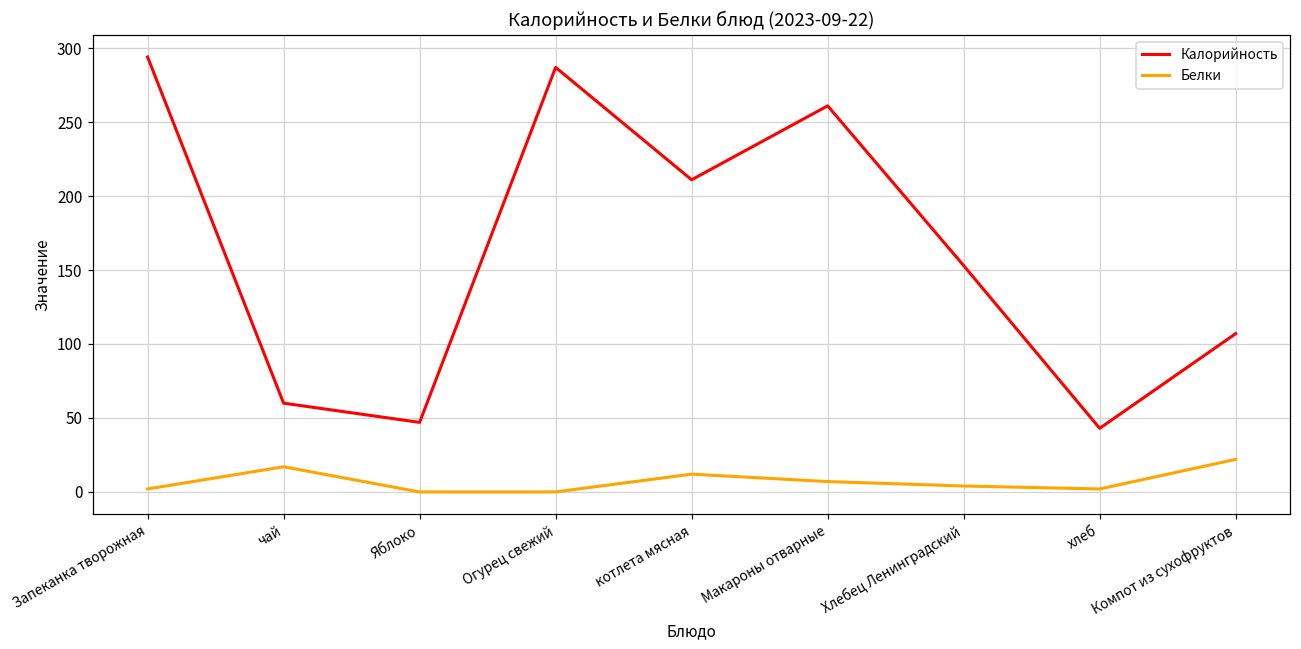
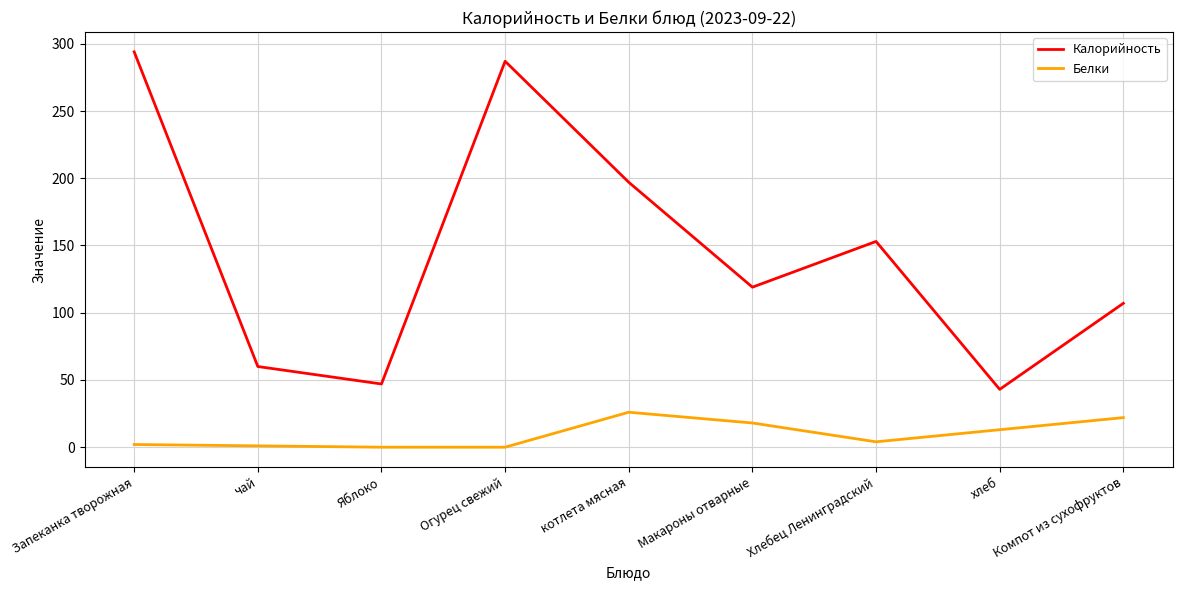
  {
    "Калорийность": {
      "Запеканка творожная": 294,
      "чай": 60,
      "Яблоко": 47,
      "Огурец свежий": 287,
-     "котлета мясная": 211,
-     "Макароны отварные": 261,
+     "котлета мясная": 197,
+     "Макароны отварные": 119,
      "Хлебец Ленинградский": 153,
      "хлеб": 43,
      "Компот из сухофруктов": 107
    },
    "Белки": {
      "Запеканка творожная": 2,
-     "чай": 17,
+     "чай": 1,
      "Яблоко": 0,
      "Огурец свежий": 0,
-     "котлета мясная": 12,
-     "Макароны отварные": 7,
+     "котлета мясная": 26,
+     "Макароны отварные": 18,
      "Хлебец Ленинградский": 4,
-     "хлеб": 2,
+     "хлеб": 13,
      "Компот из сухофруктов": 22
    }
  }
